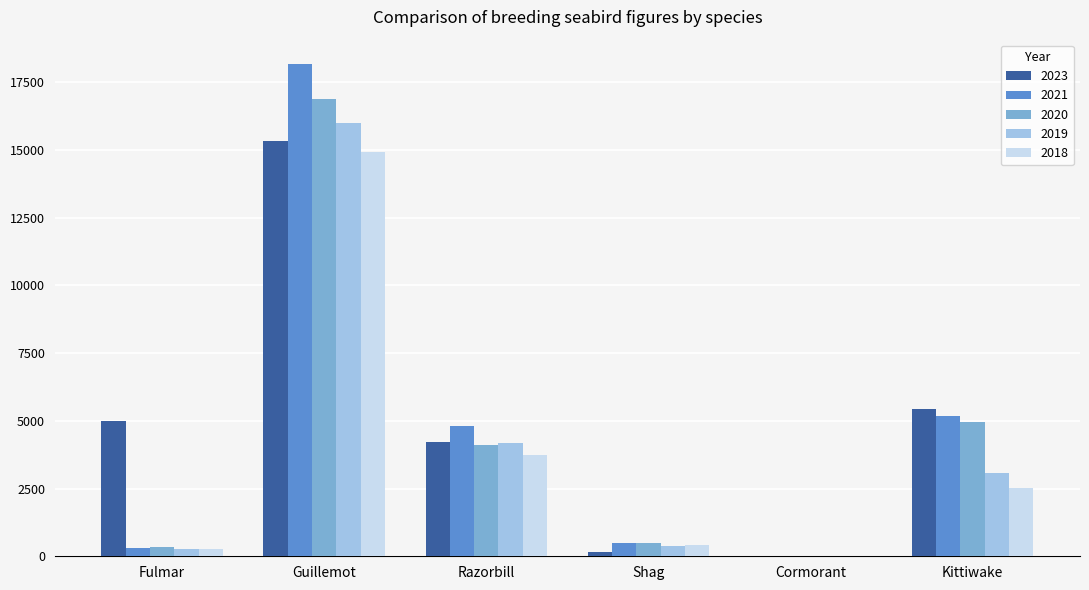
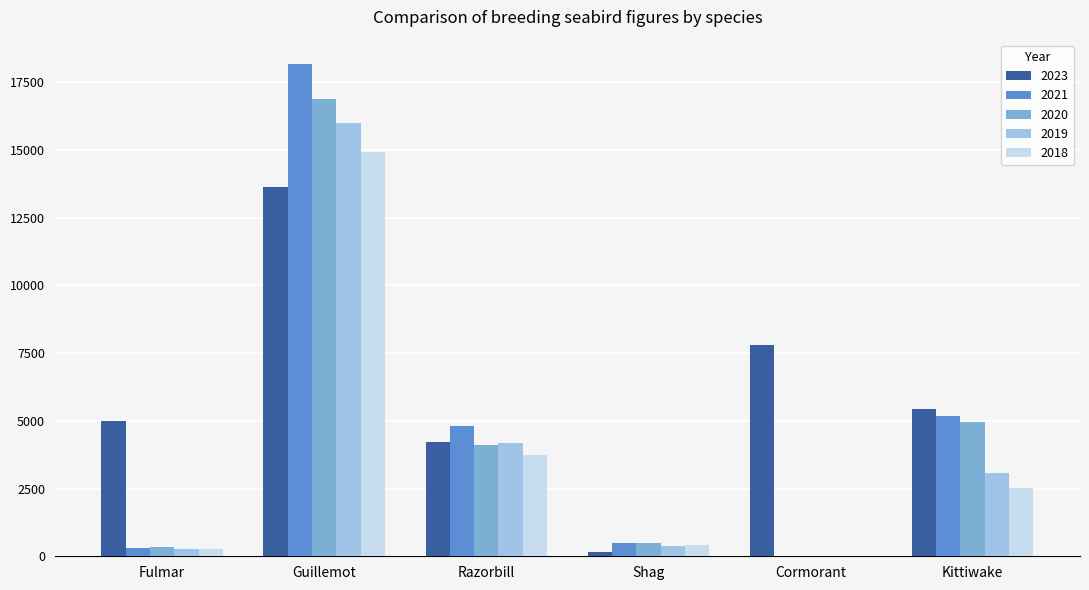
  {
    "2023": {
      "Fulmar": 5000,
-     "Guillemot": 15300,
+     "Guillemot": 13600,
      "Razorbill": 4200,
      "Shag": 200,
-     "Cormorant": 0,
+     "Cormorant": 7800,
      "Kittiwake": 5400
    }
  }
